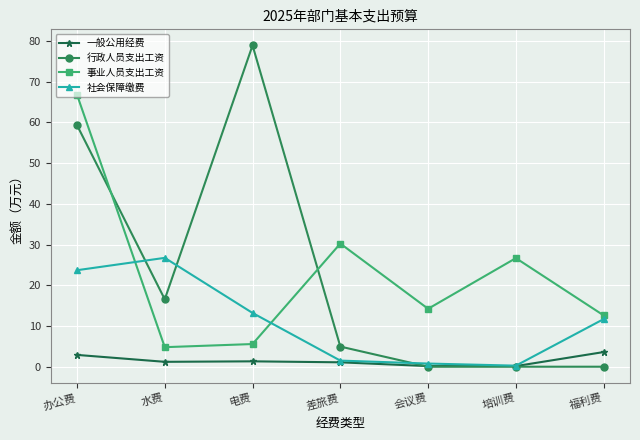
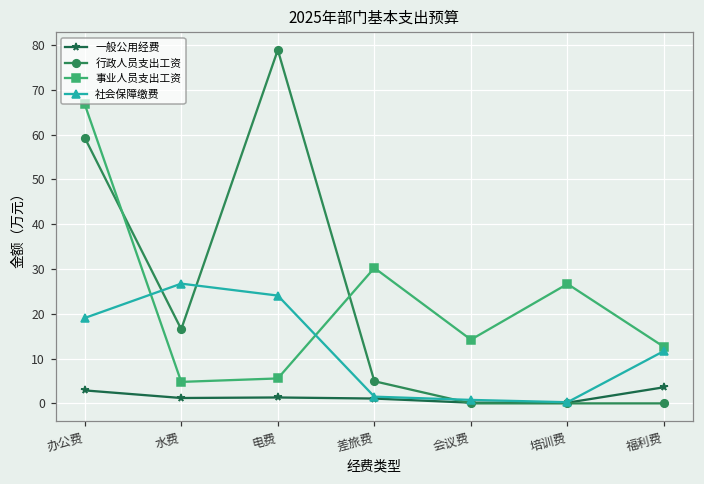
  {
    "社会保障缴费": {
-     "办公费": 24,
+     "办公费": 19,
      "水费": 27,
-     "电费": 13,
+     "电费": 24,
      "福利费": 12
    }
  }
